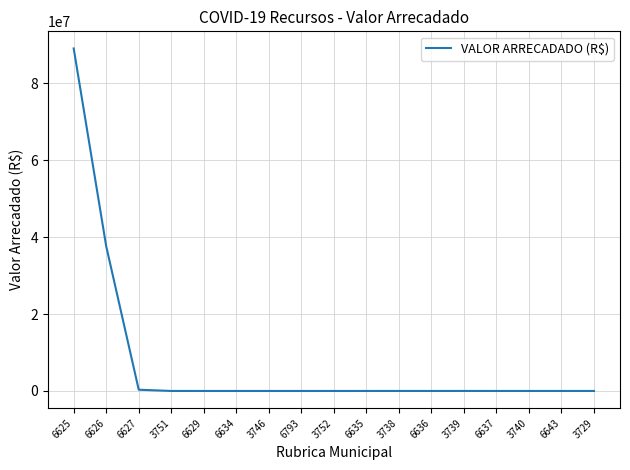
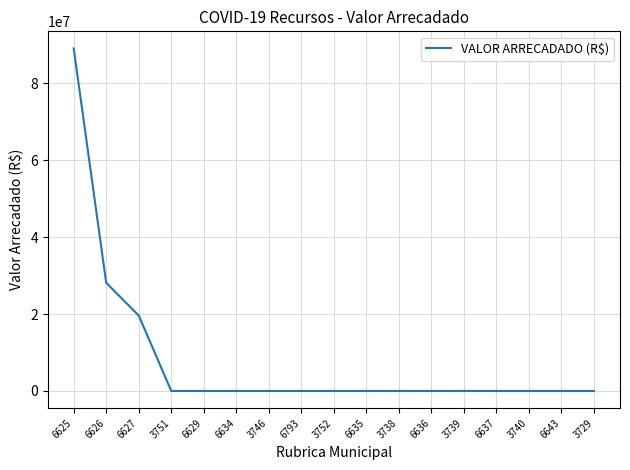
  {
    "6625": 89000000,
-   "6626": 38000000,
-   "6627": 0,
+   "6626": 28000000,
+   "6627": 20000000,
    "3751": 0,
    "6629": 0,
    "6634": 0,
    "3746": 0,
    "6793": 0,
    "3752": 0,
    "6635": 0,
    "3738": 0,
    "6636": 0,
    "3739": 0,
    "6637": 0,
    "3740": 0,
    "6643": 0,
    "3729": 0
  }
